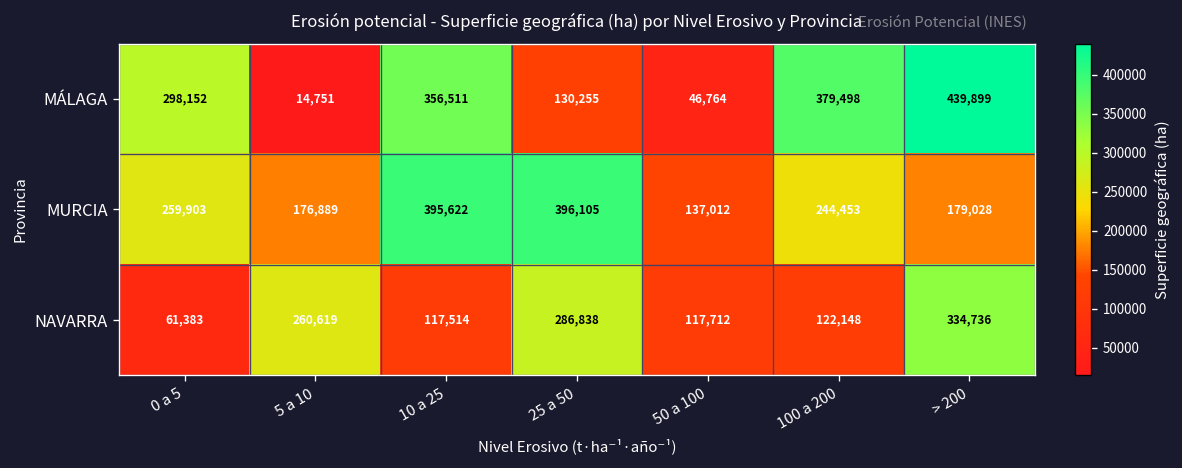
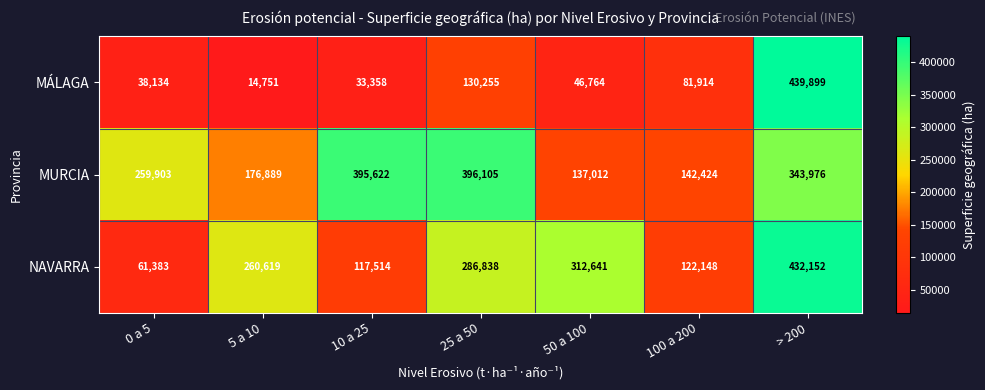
  {
    "MÁLAGA": {
-     "0 a 5": "298,152",
+     "0 a 5": "38,134",
      "5 a 10": "14,751",
-     "10 a 25": "356,511",
+     "10 a 25": "33,358",
      "25 a 50": "130,255",
      "50 a 100": "46,764",
-     "100 a 200": "379,498",
+     "100 a 200": "81,914",
      "> 200": "439,899"
    },
    "MURCIA": {
      "0 a 5": "259,903",
      "5 a 10": "176,889",
      "10 a 25": "395,622",
      "25 a 50": "396,105",
      "50 a 100": "137,012",
-     "100 a 200": "244,453",
-     "> 200": "179,028"
+     "100 a 200": "142,424",
+     "> 200": "343,976"
    },
    "NAVARRA": {
      "0 a 5": "61,383",
      "5 a 10": "260,619",
      "10 a 25": "117,514",
      "25 a 50": "286,838",
-     "50 a 100": "117,712",
+     "50 a 100": "312,641",
      "100 a 200": "122,148",
-     "> 200": "334,736"
+     "> 200": "432,152"
    }
  }
